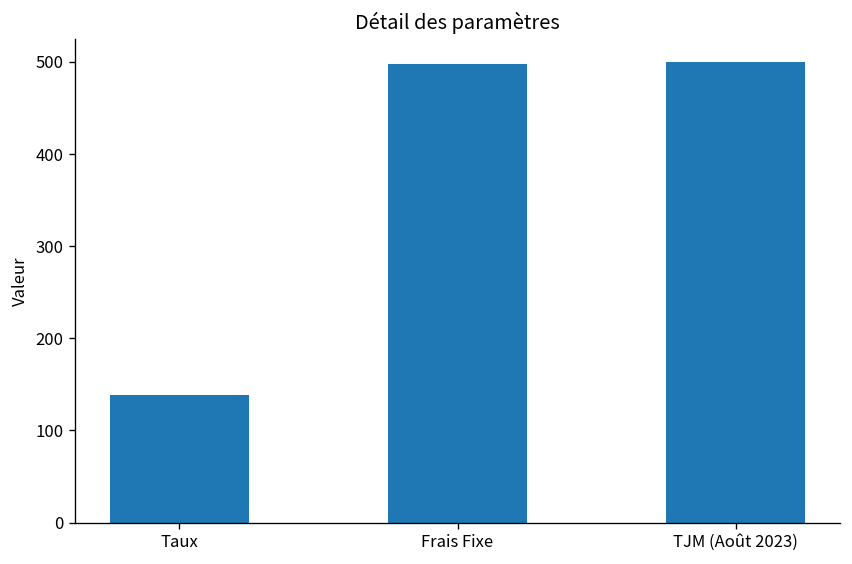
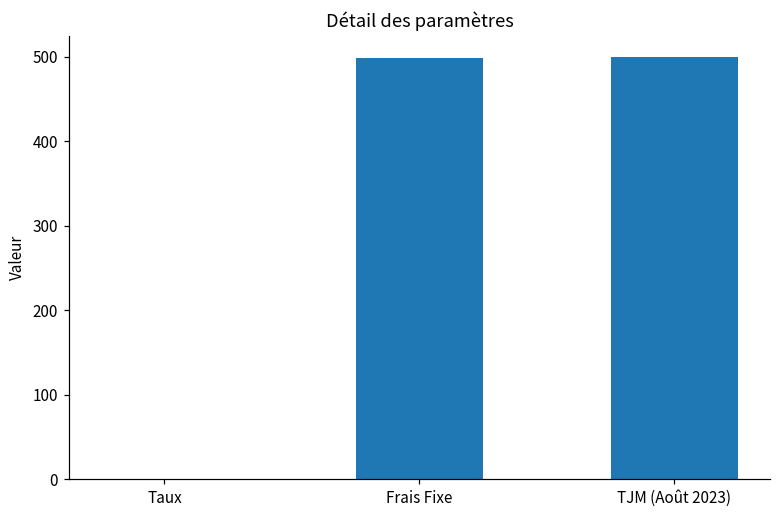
  {
-   "Taux": 140,
+   "Taux": 0,
    "Frais Fixe": 500,
    "TJM (Août 2023)": 500
  }
